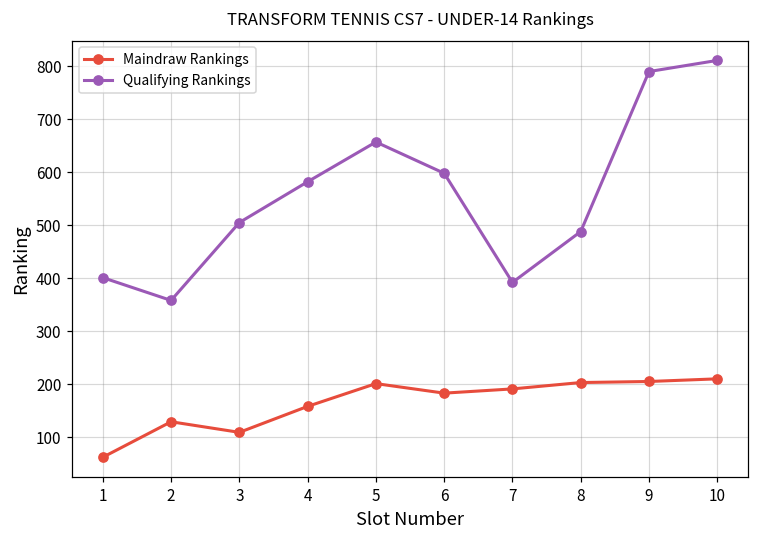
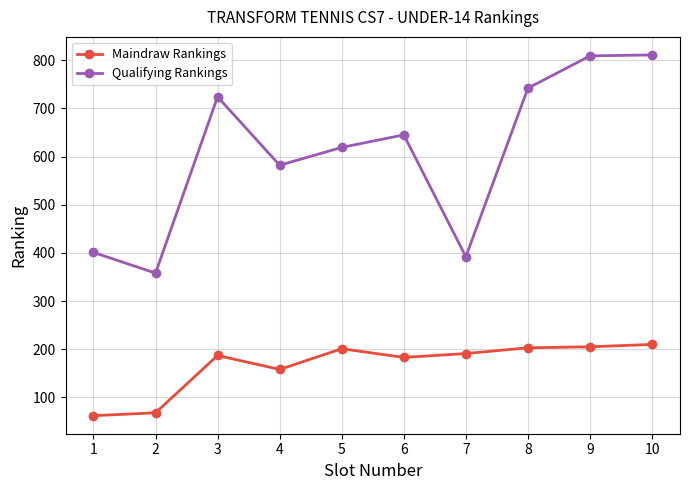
  {
    "Maindraw Rankings": {
      "1": 60,
-     "2": 130,
-     "3": 110,
+     "2": 70,
+     "3": 190,
      "4": 160,
      "5": 200,
      "6": 180,
      "7": 190,
      "8": 200,
      "9": 210,
      "10": 210
    },
    "Qualifying Rankings": {
      "1": 400,
      "2": 360,
-     "3": 510,
+     "3": 720,
      "4": 580,
-     "5": 660,
-     "6": 600,
+     "5": 620,
+     "6": 650,
      "7": 390,
-     "8": 490,
-     "9": 790,
+     "8": 740,
+     "9": 810,
      "10": 810
    }
  }
